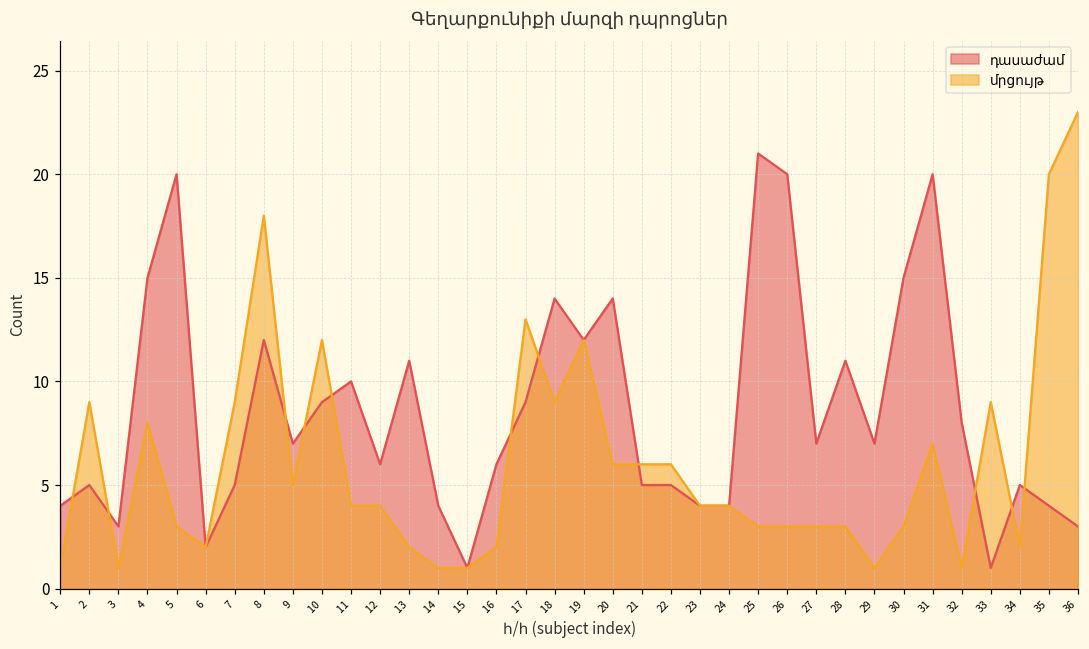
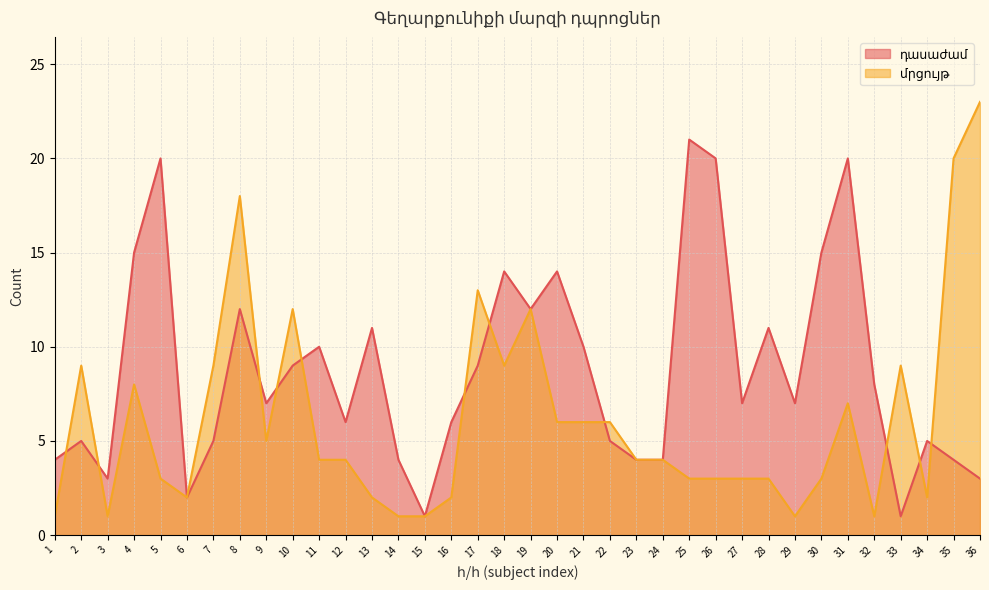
  {
    "դասաժամ": {
      "1": 4,
      "2": 5,
      "3": 3,
      "4": 15,
      "5": 20,
      "7": 5,
      "8": 12,
      "9": 7,
      "10": 9,
      "11": 10,
      "12": 6,
      "13": 11,
      "14": 4,
      "16": 6,
      "17": 9,
      "18": 14,
      "20": 14,
-     "21": 5,
+     "21": 10,
      "22": 5,
      "25": 21,
      "26": 20,
      "27": 7,
      "28": 11,
      "29": 7,
      "30": 15,
      "31": 20,
      "32": 8,
      "33": 1,
      "34": 5,
      "35": 4,
      "36": 3
    },
    "մրցույթ": {
      "1": 1,
      "2": 9,
      "3": 1,
      "4": 8,
      "5": 3,
      "7": 9,
      "8": 18,
      "9": 5,
      "10": 12,
      "11": 4,
      "12": 4,
      "13": 2,
      "14": 1,
      "16": 2,
      "17": 13,
      "18": 9,
      "20": 6,
      "21": 6,
      "22": 6,
      "25": 3,
      "26": 3,
      "27": 3,
      "28": 3,
      "29": 1,
      "30": 3,
      "31": 7,
      "32": 1,
      "33": 9,
      "34": 2,
      "35": 20,
      "36": 23
    }
  }
